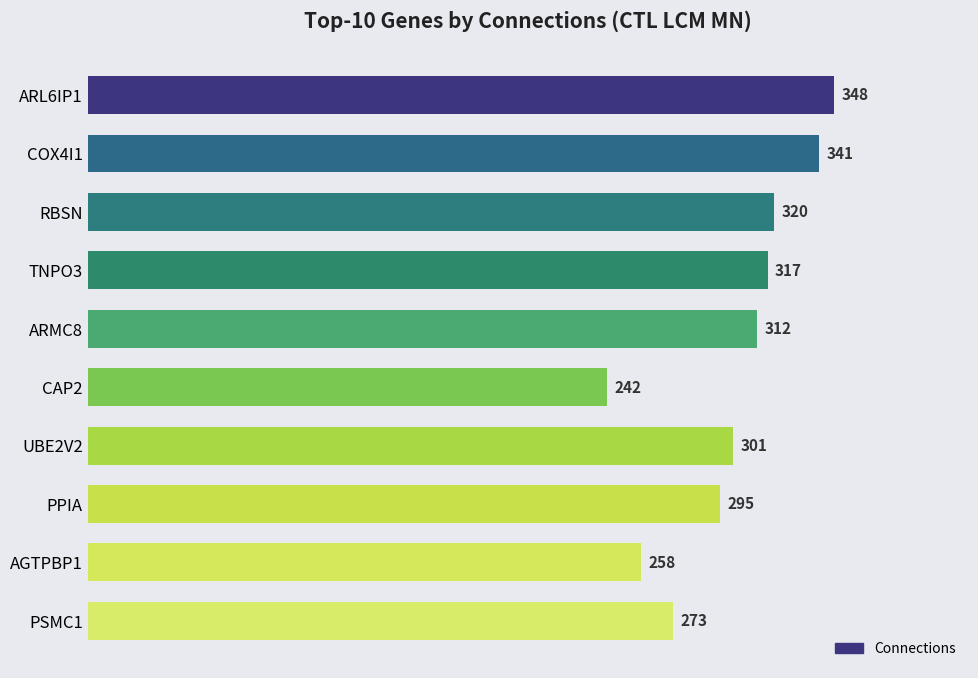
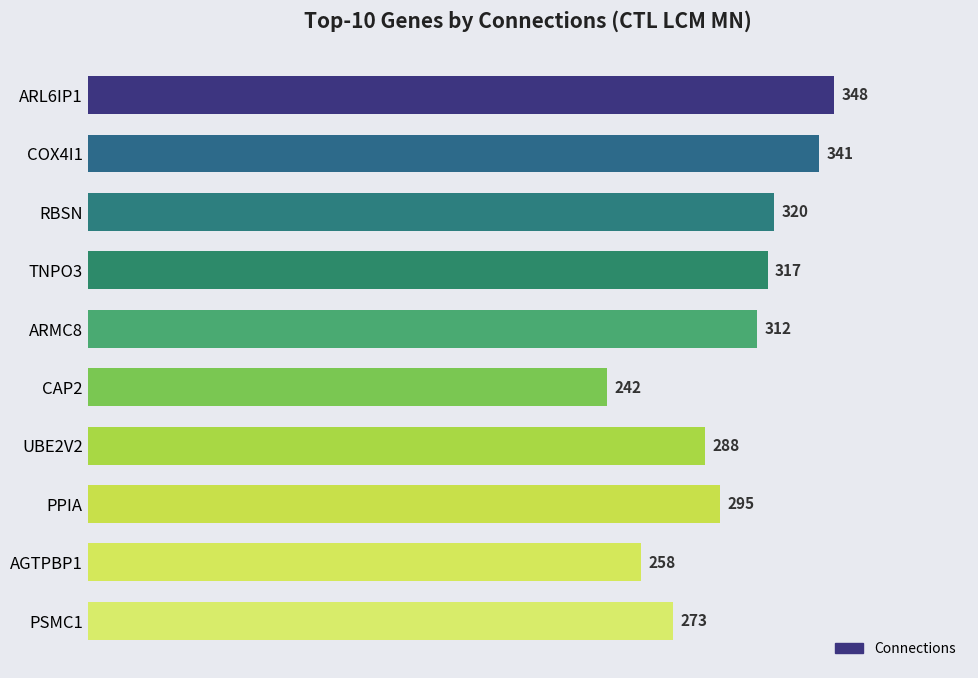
  {
    "ARL6IP1": 348,
    "COX4I1": 341,
    "RBSN": 320,
    "TNPO3": 317,
    "ARMC8": 312,
    "CAP2": 242,
-   "UBE2V2": 301,
+   "UBE2V2": 288,
    "PPIA": 295,
    "AGTPBP1": 258,
    "PSMC1": 273
  }
